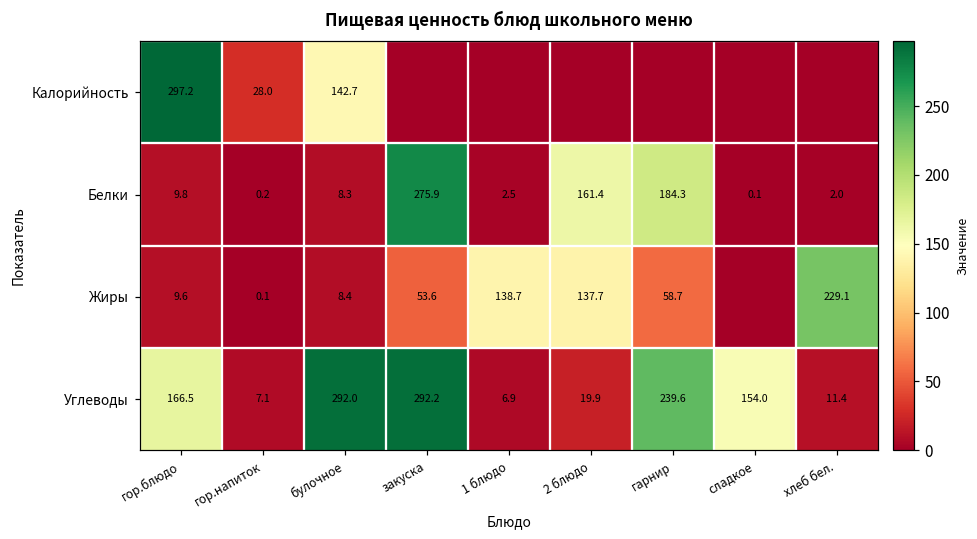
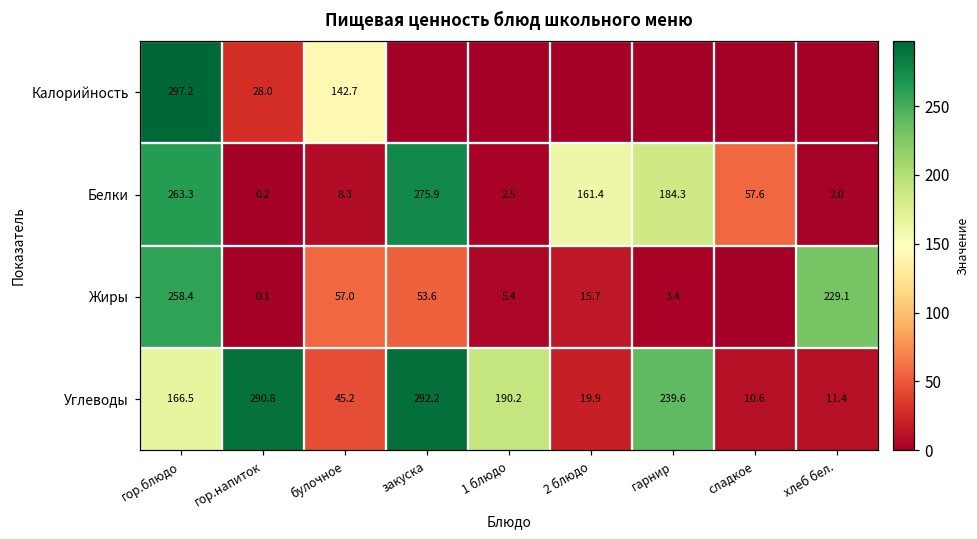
  {
    "Калорийность": {
      "гор.блюдо": 297.2,
      "гор.напиток": 28.0,
      "булочное": 142.7
    },
    "Белки": {
-     "гор.блюдо": 9.8,
+     "гор.блюдо": 263.3,
      "гор.напиток": 0.2,
      "булочное": 8.3,
      "закуска": 275.9,
      "1 блюдо": 2.5,
      "2 блюдо": 161.4,
      "гарнир": 184.3,
-     "сладкое": 0.1,
+     "сладкое": 57.6,
      "хлеб бел.": 2.0
    },
    "Жиры": {
-     "гор.блюдо": 9.6,
+     "гор.блюдо": 258.4,
      "гор.напиток": 0.1,
-     "булочное": 8.4,
+     "булочное": 57.0,
      "закуска": 53.6,
-     "1 блюдо": 138.7,
-     "2 блюдо": 137.7,
-     "гарнир": 58.7,
+     "1 блюдо": 5.4,
+     "2 блюдо": 15.7,
+     "гарнир": 3.4,
      "хлеб бел.": 229.1
    },
    "Углеводы": {
      "гор.блюдо": 166.5,
-     "гор.напиток": 7.1,
-     "булочное": 292.0,
+     "гор.напиток": 290.8,
+     "булочное": 45.2,
      "закуска": 292.2,
-     "1 блюдо": 6.9,
+     "1 блюдо": 190.2,
      "2 блюдо": 19.9,
      "гарнир": 239.6,
-     "сладкое": 154.0,
+     "сладкое": 10.6,
      "хлеб бел.": 11.4
    }
  }
